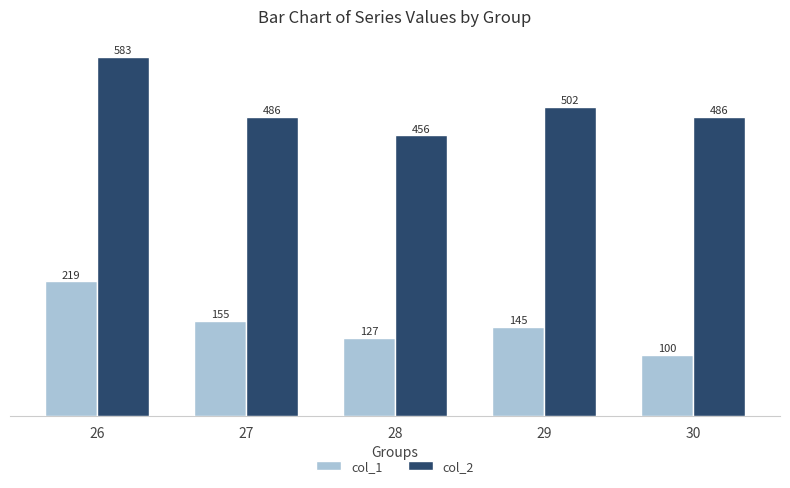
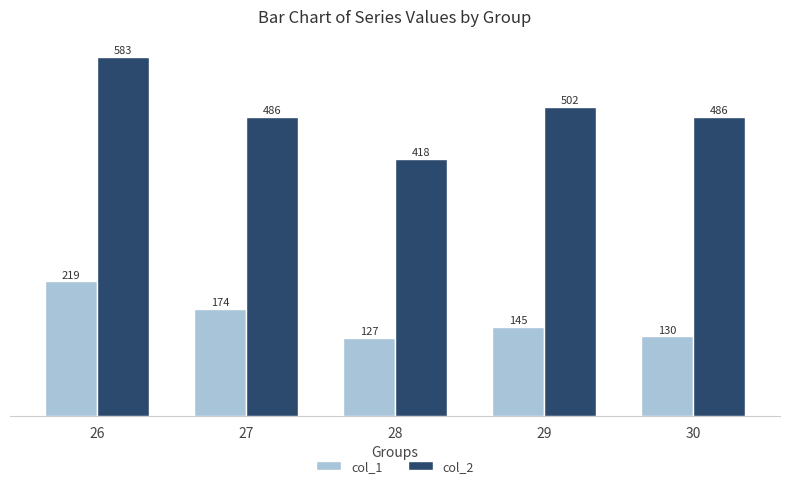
  {
    "col_1": {
      "26": 219,
-     "27": 155,
+     "27": 174,
      "28": 127,
      "29": 145,
-     "30": 100
+     "30": 130
    },
    "col_2": {
      "26": 583,
      "27": 486,
-     "28": 456,
+     "28": 418,
      "29": 502,
      "30": 486
    }
  }
